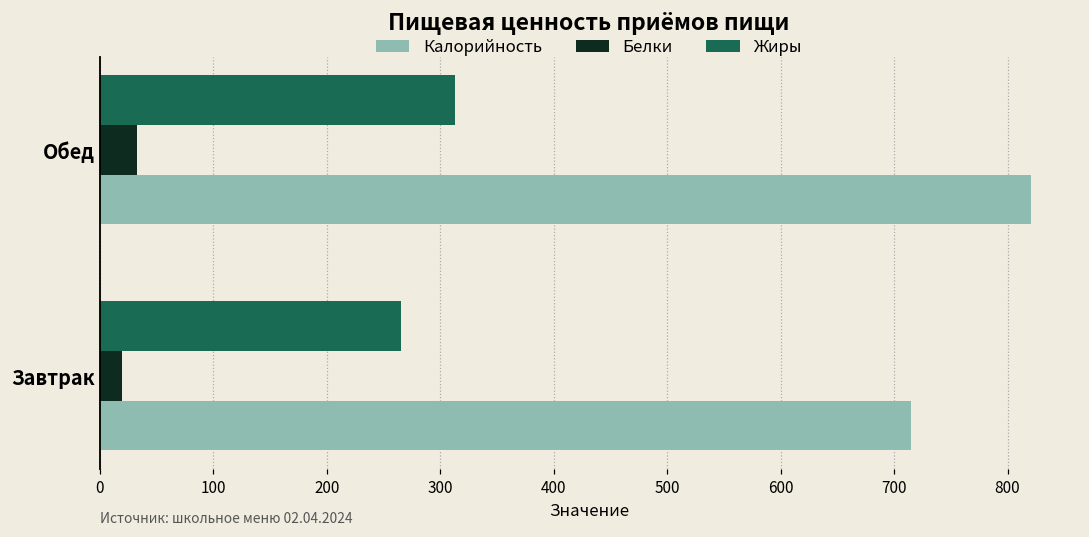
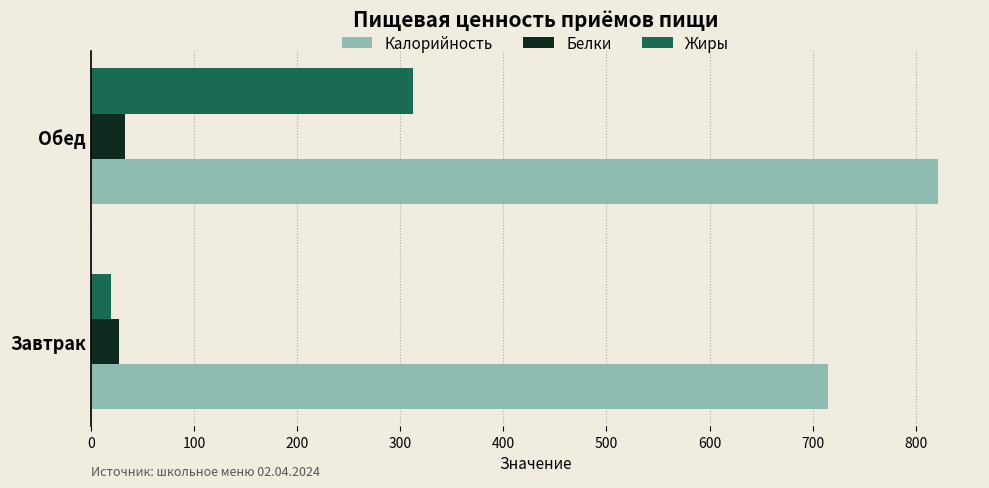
  {
    "Калорийность": {
      "Обед": 821,
      "Завтрак": 715
    },
    "Белки": {
      "Обед": 33,
-     "Завтрак": 19
+     "Завтрак": 27
    },
    "Жиры": {
      "Обед": 313,
-     "Завтрак": 265
+     "Завтрак": 20
    }
  }
